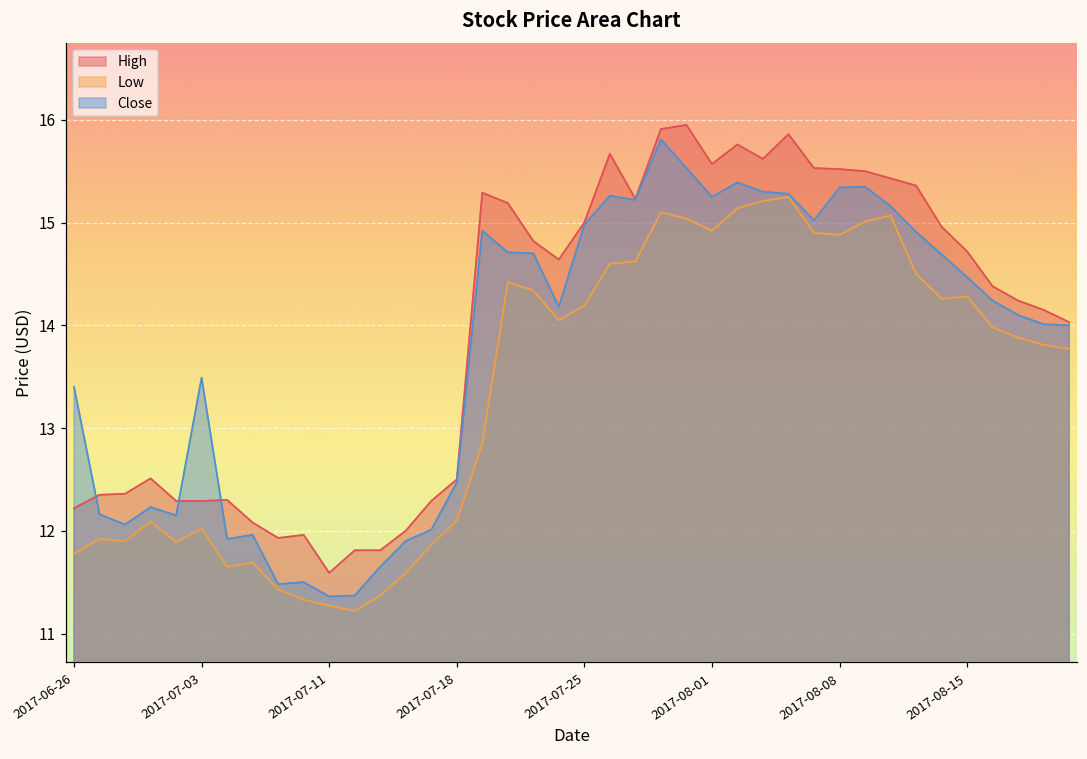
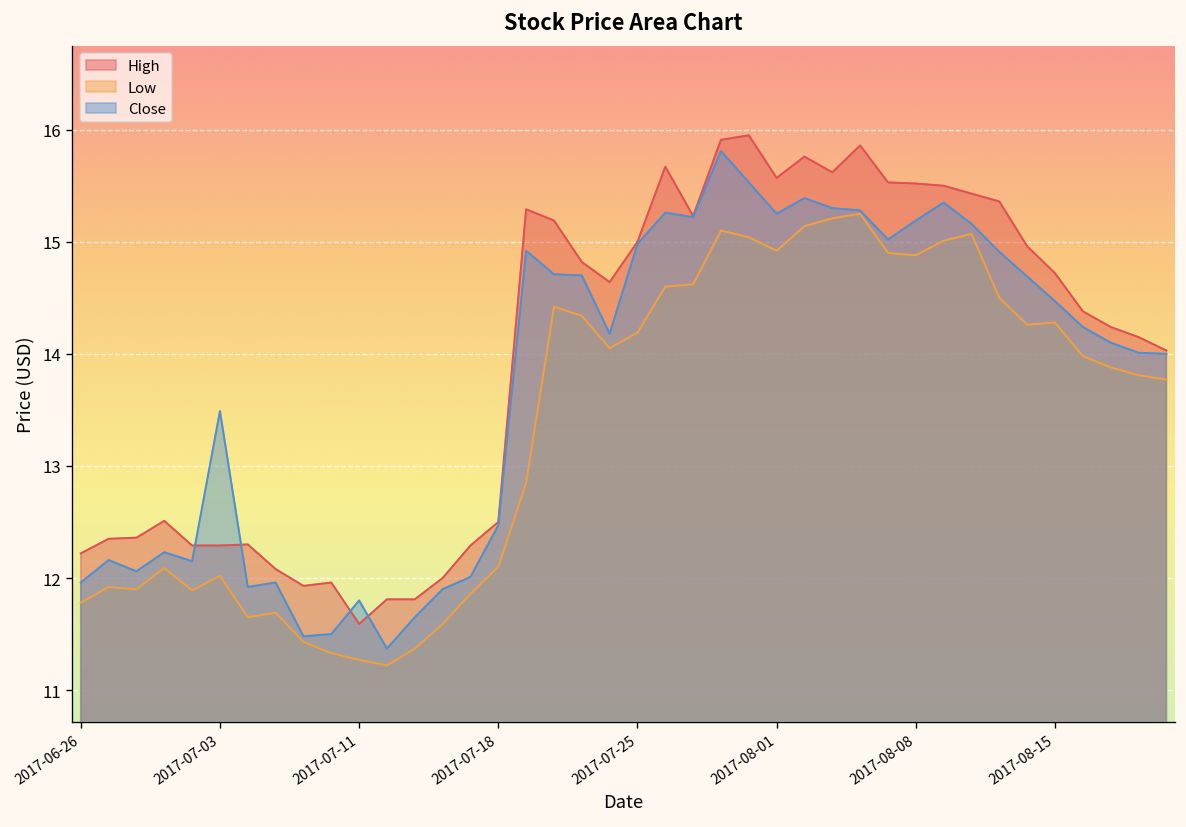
  {
    "Close": {
-     "2017-06-26": 13.4,
+     "2017-06-26": 12.0,
      "2017-07-03": 13.5,
-     "2017-07-11": 11.4,
+     "2017-07-11": 11.8,
      "2017-07-18": 12.5,
      "2017-08-01": 15.3,
-     "2017-08-08": 15.3,
+     "2017-08-08": 15.2,
      "2017-08-15": 14.5
    }
  }
